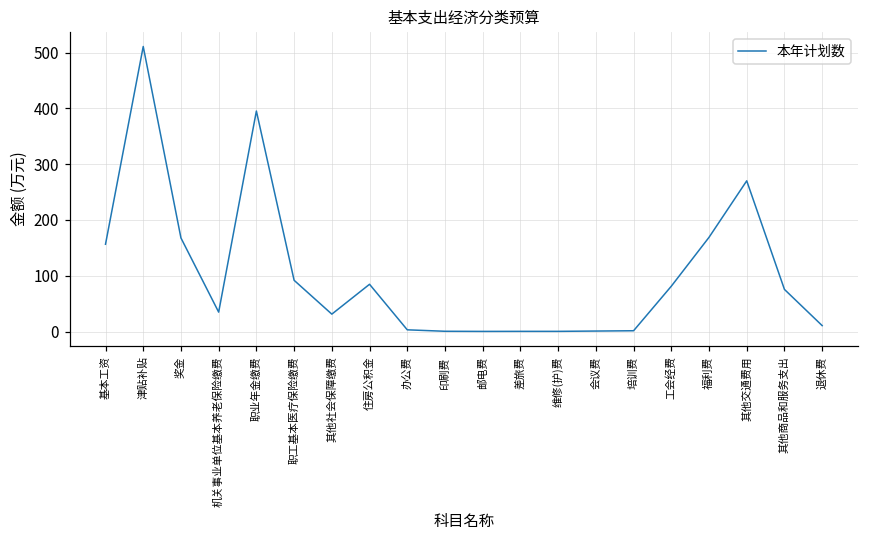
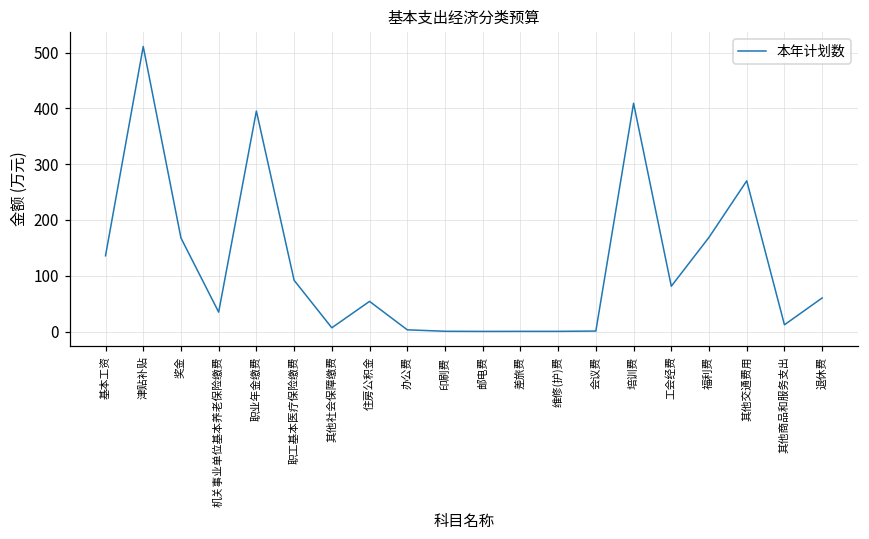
  {
-   "基本工资": 160,
+   "基本工资": 140,
    "津贴补贴": 510,
    "奖金": 170,
    "机关事业单位基本养老保险缴费": 30,
    "职业年金缴费": 400,
    "职工基本医疗保险缴费": 90,
-   "其他社会保障缴费": 30,
-   "住房公积金": 80,
+   "其他社会保障缴费": 10,
+   "住房公积金": 50,
    "办公费": 0,
    "印刷费": 0,
    "邮电费": 0,
    "差旅费": 0,
    "维修(护)费": 0,
    "会议费": 0,
-   "培训费": 0,
+   "培训费": 410,
    "工会经费": 80,
    "福利费": 170,
    "其他交通费用": 270,
-   "其他商品和服务支出": 80,
-   "退休费": 10
+   "其他商品和服务支出": 10,
+   "退休费": 60
  }
